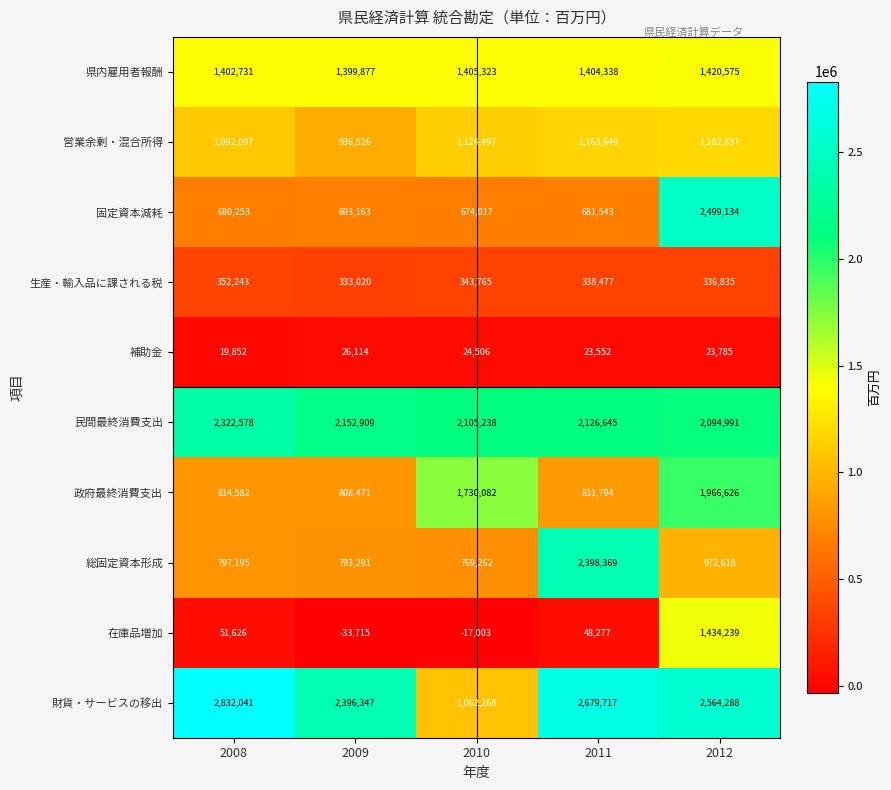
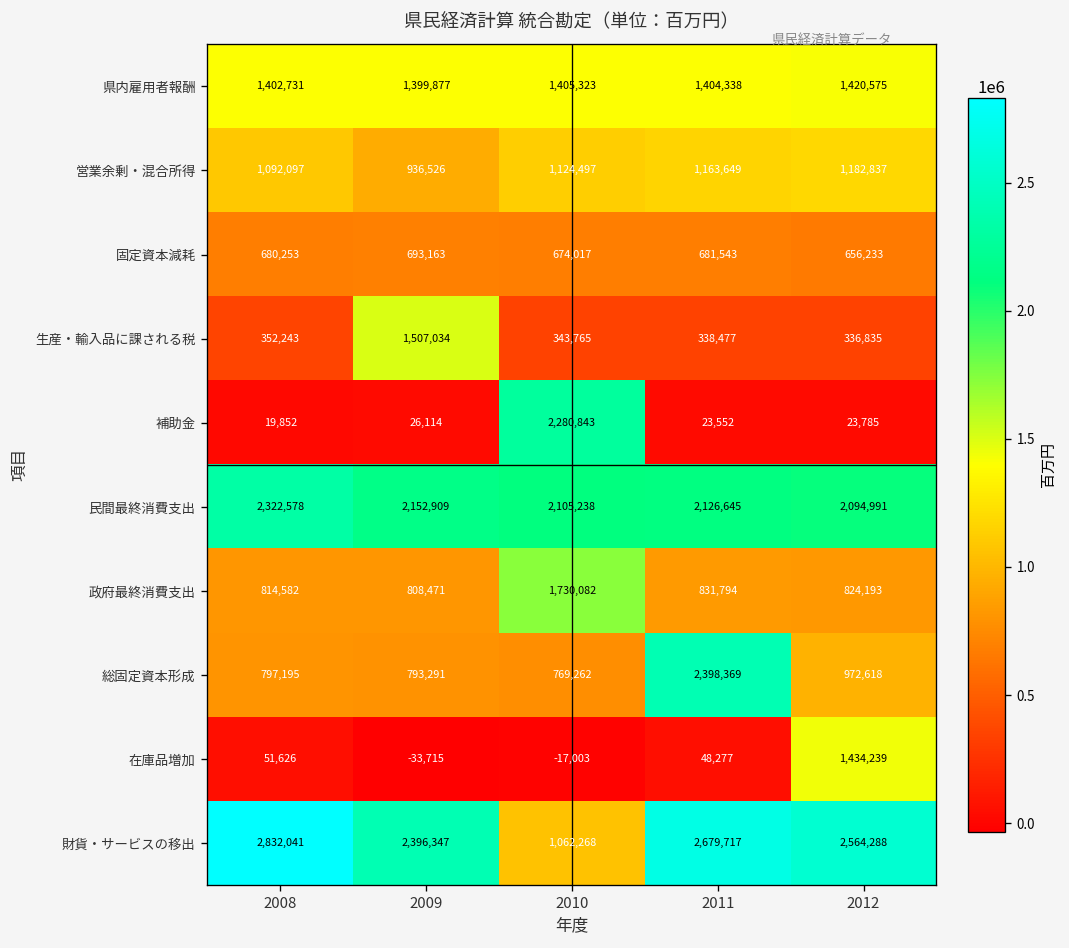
  {
    "県内雇用者報酬": {
      "2008": "1,402,731",
      "2009": "1,399,877",
      "2010": "1,405,323",
      "2011": "1,404,338",
      "2012": "1,420,575"
    },
    "営業余剰・混合所得": {
      "2008": "1,092,097",
      "2009": "936,526",
      "2010": "1,124,497",
      "2011": "1,163,649",
      "2012": "1,182,837"
    },
    "固定資本減耗": {
      "2008": "680,253",
      "2009": "693,163",
      "2010": "674,017",
      "2011": "681,543",
-     "2012": "2,499,134"
+     "2012": "656,233"
    },
    "生産・輸入品に課される税": {
      "2008": "352,243",
-     "2009": "333,020",
+     "2009": "1,507,034",
      "2010": "343,765",
      "2011": "338,477",
      "2012": "336,835"
    },
    "補助金": {
      "2008": "19,852",
      "2009": "26,114",
-     "2010": "24,506",
+     "2010": "2,280,843",
      "2011": "23,552",
      "2012": "23,785"
    },
    "民間最終消費支出": {
      "2008": "2,322,578",
      "2009": "2,152,909",
      "2010": "2,105,238",
      "2011": "2,126,645",
      "2012": "2,094,991"
    },
    "政府最終消費支出": {
      "2008": "814,582",
      "2009": "808,471",
      "2010": "1,730,082",
      "2011": "831,794",
-     "2012": "1,966,626"
+     "2012": "824,193"
    },
    "総固定資本形成": {
      "2008": "797,195",
      "2009": "793,291",
      "2010": "769,262",
      "2011": "2,398,369",
      "2012": "972,618"
    },
    "在庫品増加": {
      "2008": "51,626",
      "2009": "-33,715",
      "2010": "-17,003",
      "2011": "48,277",
      "2012": "1,434,239"
    },
    "財貨・サービスの移出": {
      "2008": "2,832,041",
      "2009": "2,396,347",
      "2010": "1,062,268",
      "2011": "2,679,717",
      "2012": "2,564,288"
    }
  }
